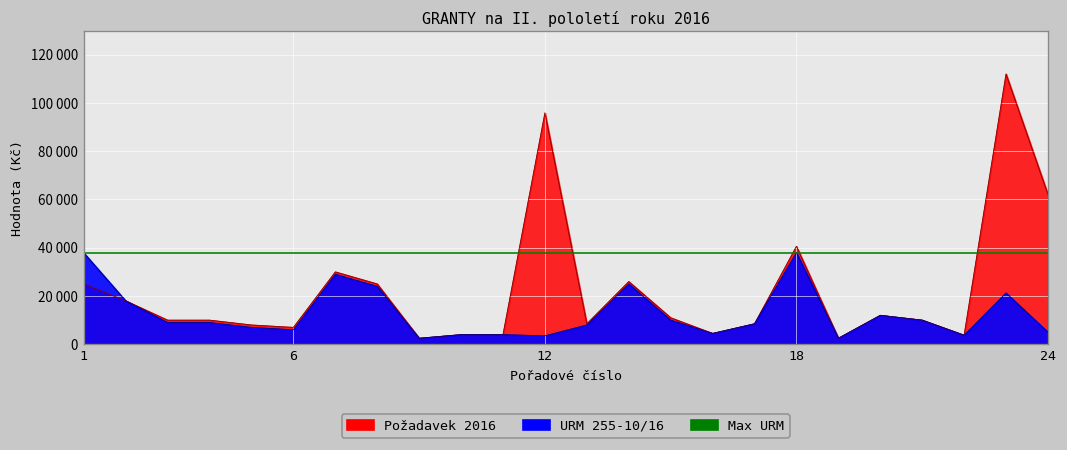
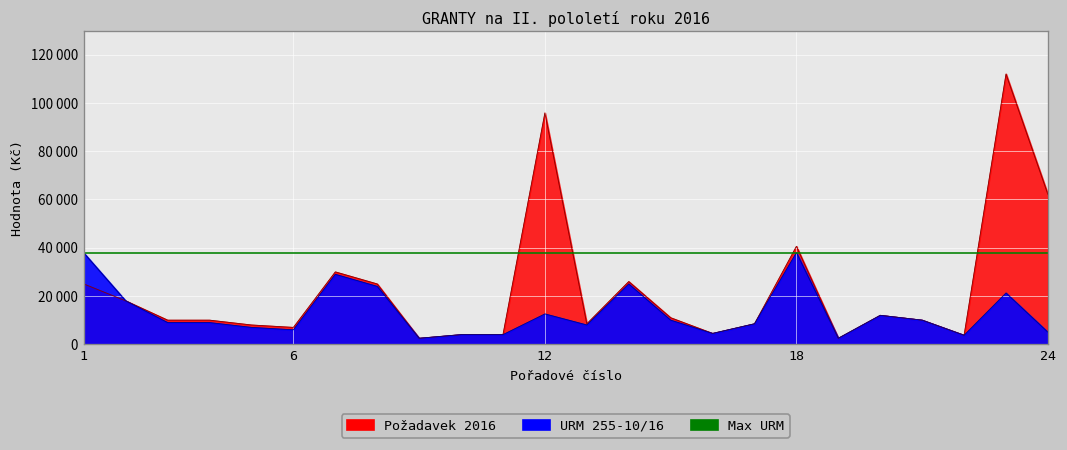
  {
    "Požadavek 2016": {
      "1": 25000,
      "12": 96000,
      "18": 41000,
      "24": 62000
    },
    "URM 255-10/16": {
      "1": 38000,
-     "12": 4000,
+     "12": 13000,
      "18": 38000,
      "24": 5000
    }
  }
